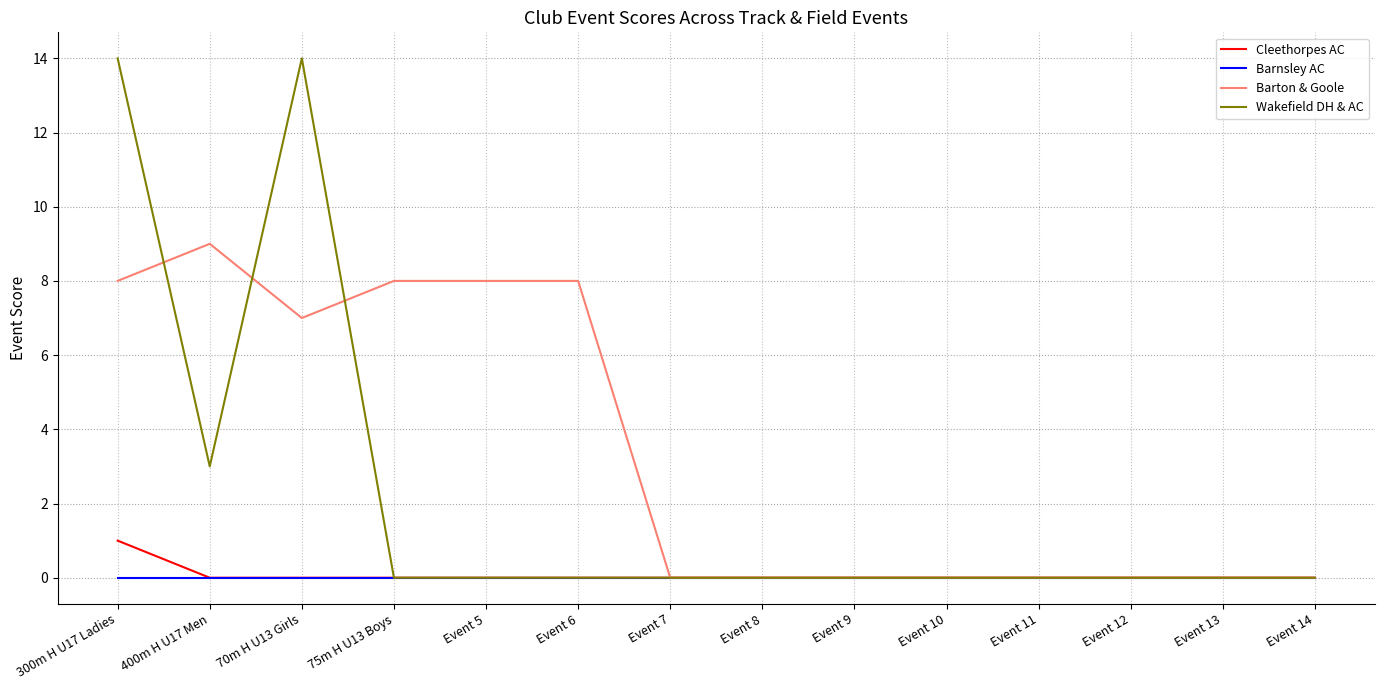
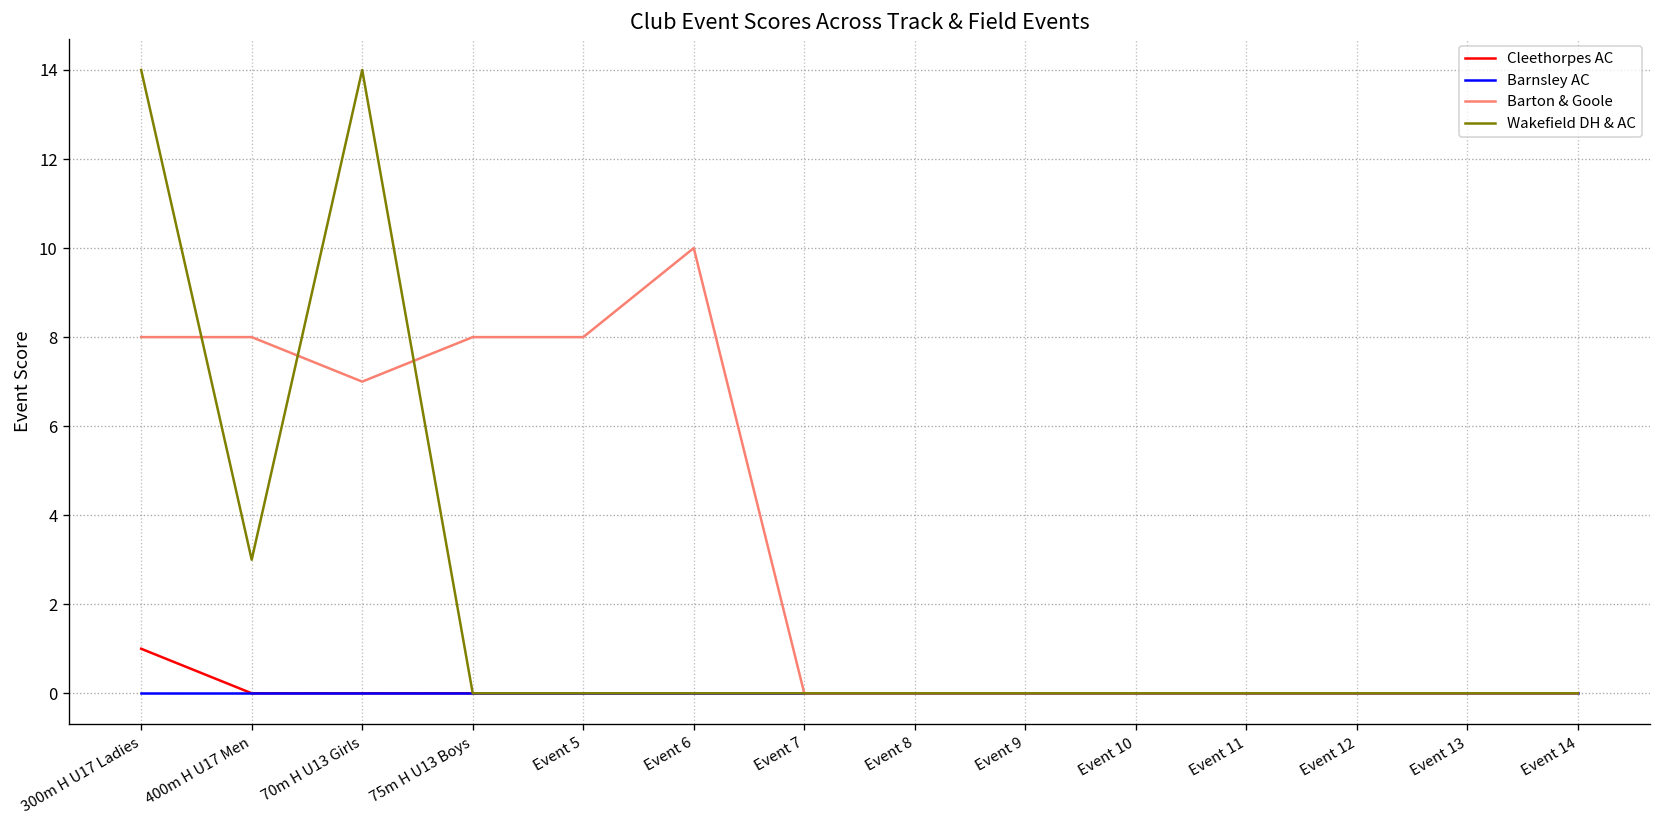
  {
    "Cleethorpes AC": {
      "300m H U17 Ladies": 1
    },
    "Barnsley AC": {
      "300m H U17 Ladies": 0
    },
    "Barton & Goole": {
      "300m H U17 Ladies": 8,
-     "400m H U17 Men": 9,
+     "400m H U17 Men": 8,
      "70m H U13 Girls": 7,
      "75m H U13 Boys": 8,
      "Event 5": 8,
-     "Event 6": 8
+     "Event 6": 10
    },
    "Wakefield DH & AC": {
      "300m H U17 Ladies": 14,
      "400m H U17 Men": 3,
      "70m H U13 Girls": 14
    }
  }
